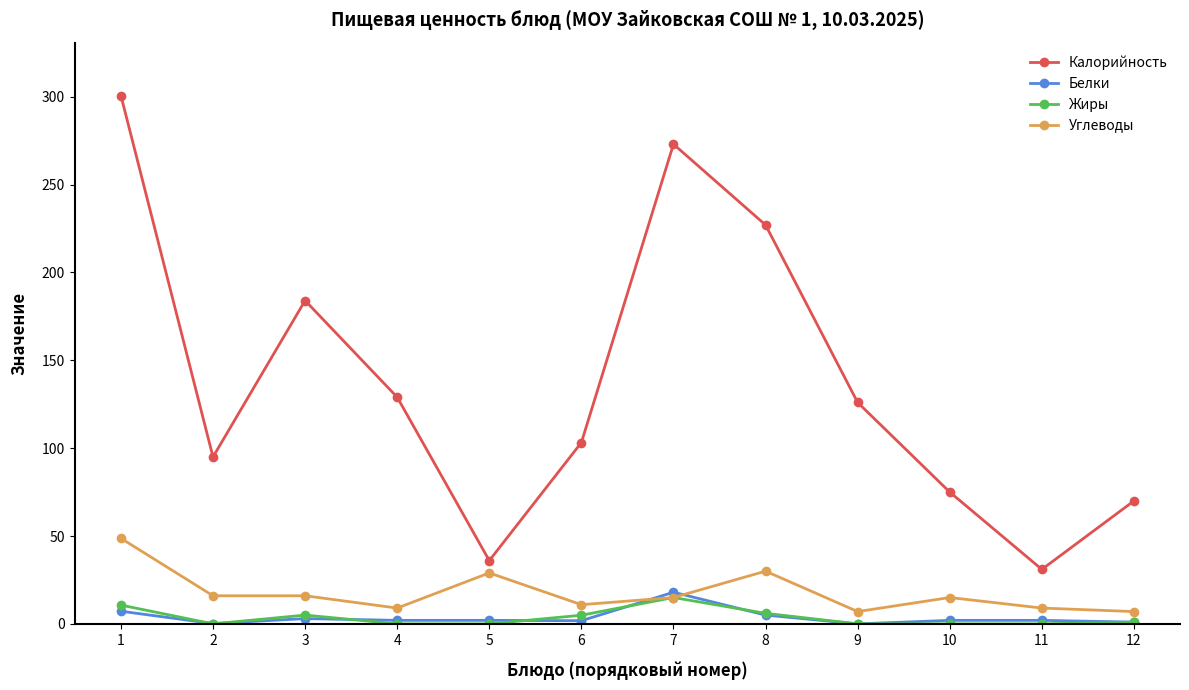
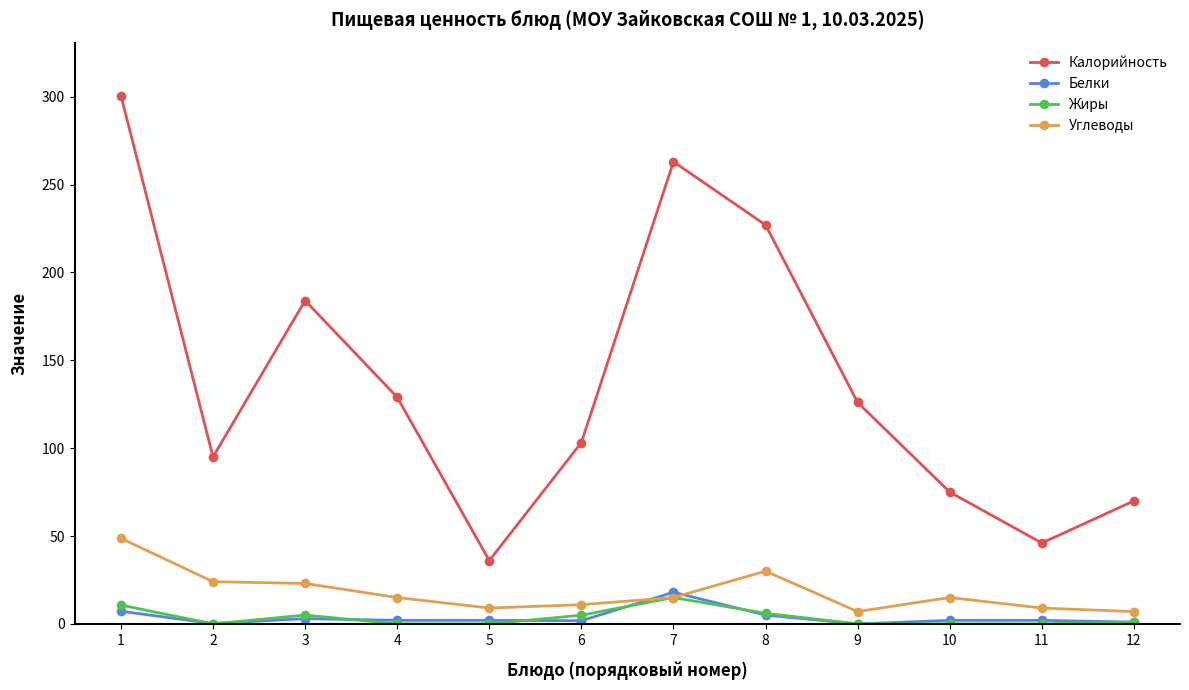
  {
    "Калорийность": {
      "1": 301,
      "2": 95,
      "3": 184,
      "4": 129,
      "5": 36,
      "6": 103,
-     "7": 273,
+     "7": 263,
      "8": 227,
      "9": 126,
      "10": 75,
-     "11": 31,
+     "11": 46,
      "12": 70
    },
    "Белки": {
      "1": 7,
      "3": 3,
      "4": 2,
      "5": 2,
      "6": 2,
      "7": 18,
      "10": 2,
      "11": 2
    },
    "Жиры": {
      "1": 11,
      "3": 5,
      "4": 0,
      "5": 0,
      "6": 5,
      "10": 0,
      "11": 0
    },
    "Углеводы": {
      "1": 49,
-     "2": 16,
-     "3": 16,
-     "4": 9,
-     "5": 29,
+     "2": 24,
+     "3": 23,
+     "4": 15,
+     "5": 9,
      "6": 11,
      "8": 30,
      "9": 7,
      "10": 15,
      "11": 9,
      "12": 7
    }
  }
